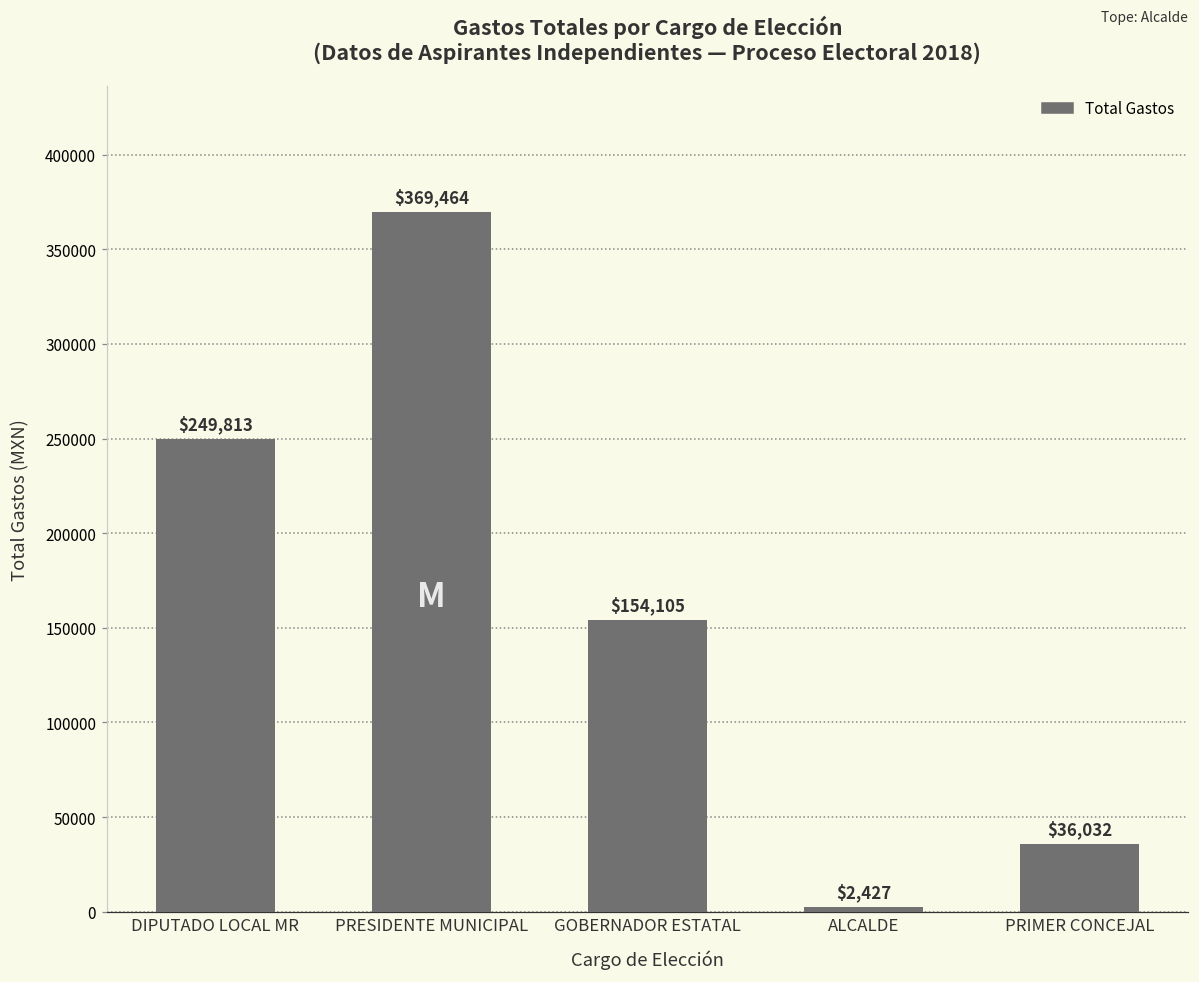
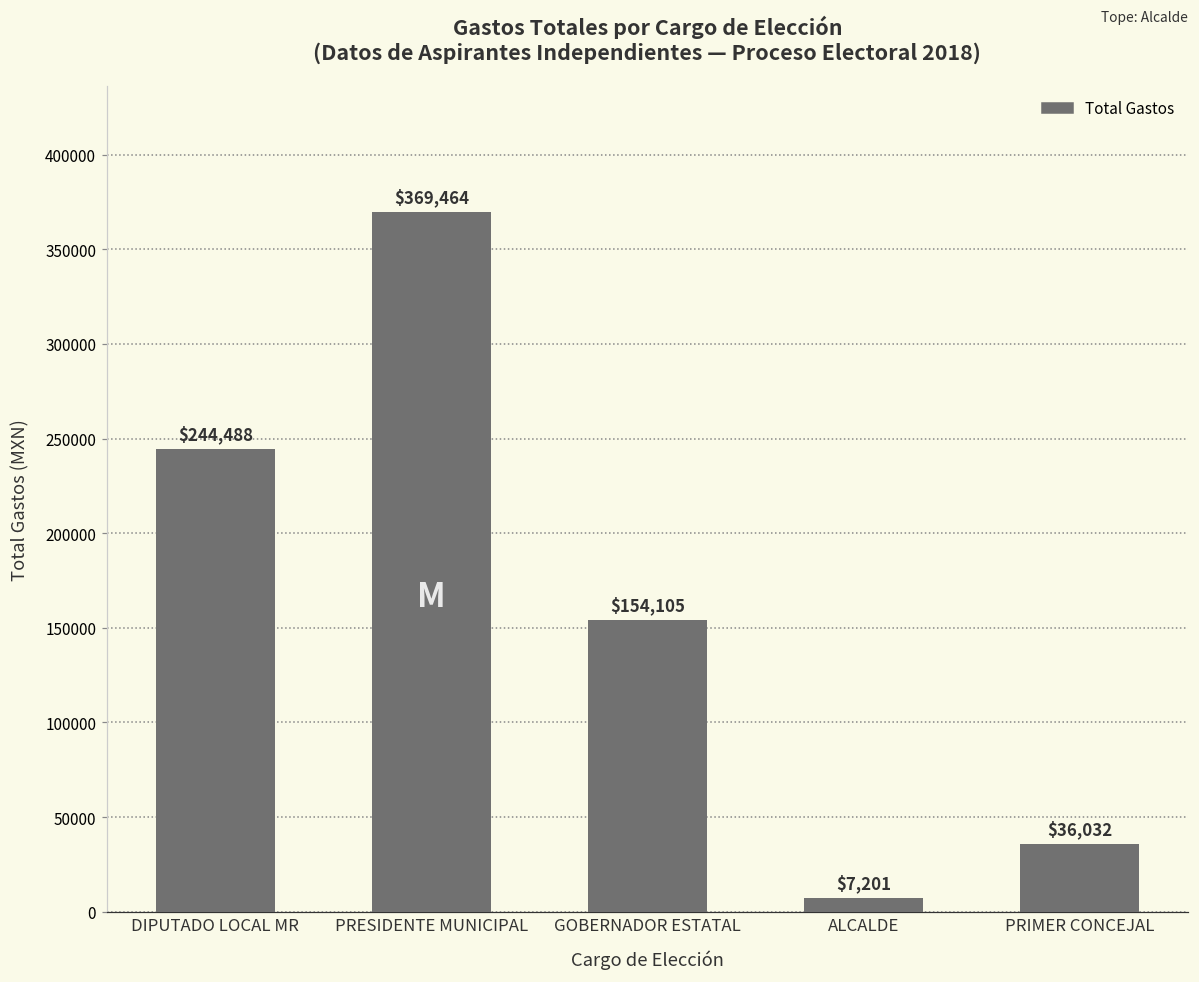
  {
-   "DIPUTADO LOCAL MR": "$249,813",
+   "DIPUTADO LOCAL MR": "$244,488",
    "PRESIDENTE MUNICIPAL": "$369,464",
    "GOBERNADOR ESTATAL": "$154,105",
-   "ALCALDE": "$2,427",
+   "ALCALDE": "$7,201",
    "PRIMER CONCEJAL": "$36,032"
  }
